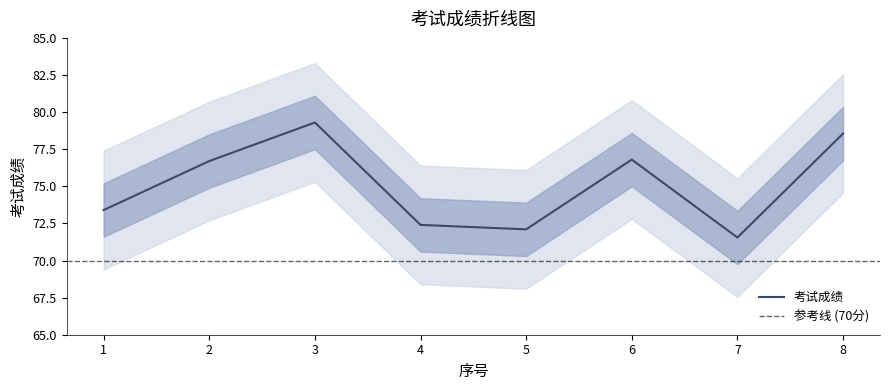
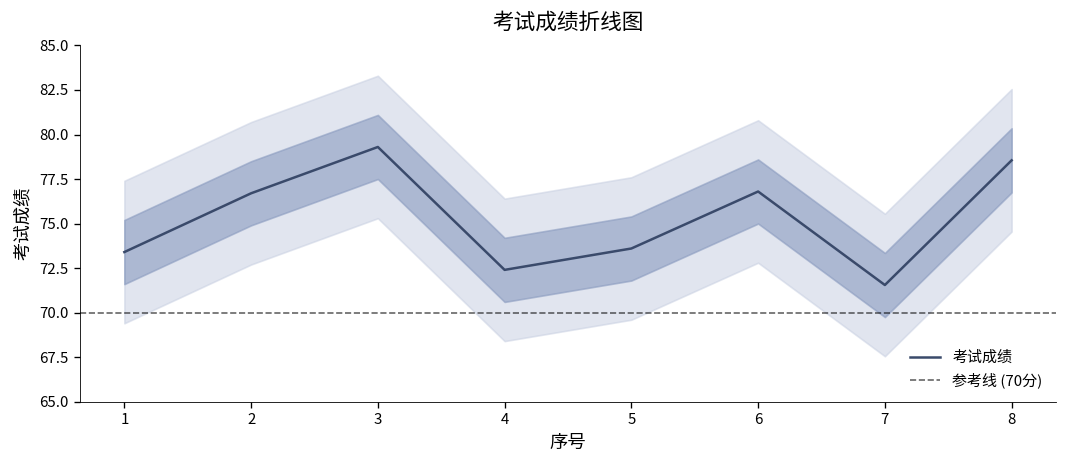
  {
    "考试成绩": {
      "1": 73.4,
      "2": 76.7,
      "3": 79.3,
      "4": 72.4,
-     "5": 72.1,
+     "5": 73.6,
      "6": 76.8,
      "7": 71.6,
      "8": 78.6
    }
  }
